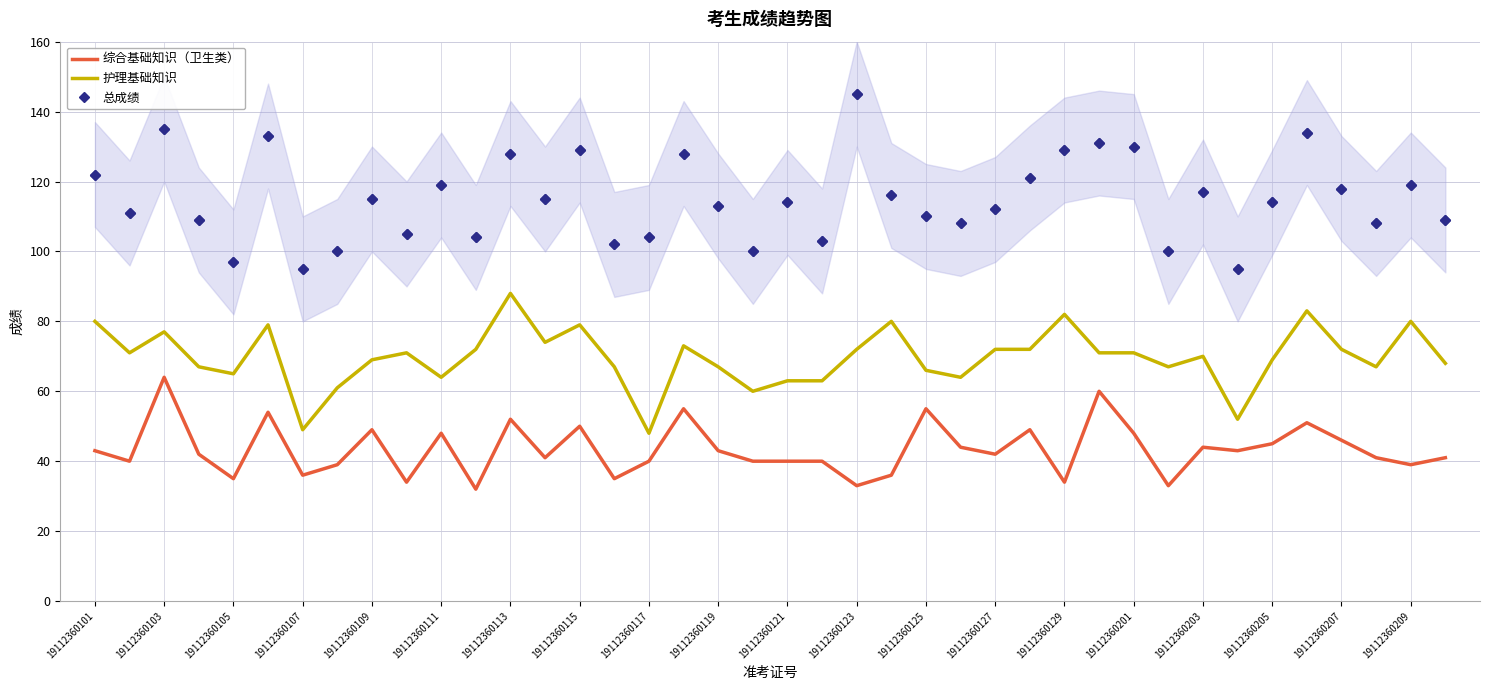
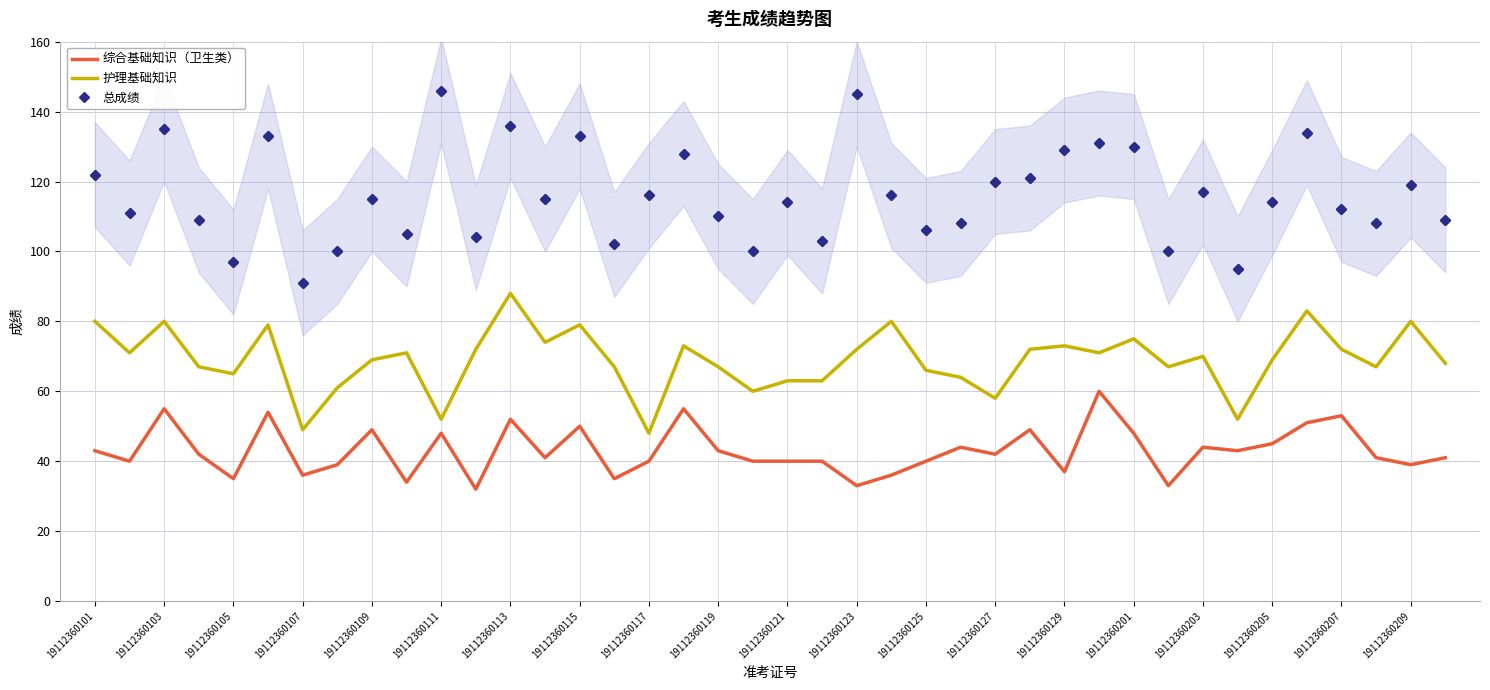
  {
    "综合基础知识（卫生类）": {
      "19112360101": 43,
-     "19112360103": 64,
+     "19112360103": 55,
      "19112360105": 35,
      "19112360107": 36,
      "19112360109": 49,
      "19112360111": 48,
      "19112360113": 52,
      "19112360115": 50,
      "19112360117": 40,
      "19112360119": 43,
      "19112360121": 40,
      "19112360123": 33,
-     "19112360125": 55,
+     "19112360125": 40,
      "19112360127": 42,
-     "19112360129": 34,
+     "19112360129": 37,
      "19112360201": 48,
      "19112360203": 44,
      "19112360205": 45,
-     "19112360207": 46,
+     "19112360207": 53,
      "19112360209": 39
    },
    "护理基础知识": {
      "19112360101": 80,
-     "19112360103": 77,
+     "19112360103": 80,
      "19112360105": 65,
      "19112360107": 49,
      "19112360109": 69,
-     "19112360111": 64,
+     "19112360111": 52,
      "19112360113": 88,
      "19112360115": 79,
      "19112360117": 48,
      "19112360119": 67,
      "19112360121": 63,
      "19112360123": 72,
      "19112360125": 66,
-     "19112360127": 72,
-     "19112360129": 82,
-     "19112360201": 71,
+     "19112360127": 58,
+     "19112360129": 73,
+     "19112360201": 75,
      "19112360203": 70,
      "19112360205": 69,
      "19112360207": 72,
      "19112360209": 80
    },
    "总成绩": {
      "19112360101": 122,
      "19112360103": 135,
      "19112360105": 97,
-     "19112360107": 95,
+     "19112360107": 91,
      "19112360109": 115,
-     "19112360111": 119,
-     "19112360113": 128,
-     "19112360115": 129,
-     "19112360117": 104,
-     "19112360119": 113,
+     "19112360111": 146,
+     "19112360113": 136,
+     "19112360115": 133,
+     "19112360117": 116,
+     "19112360119": 110,
      "19112360121": 114,
      "19112360123": 145,
-     "19112360125": 110,
-     "19112360127": 112,
+     "19112360125": 106,
+     "19112360127": 120,
      "19112360129": 129,
      "19112360201": 130,
      "19112360203": 117,
      "19112360205": 114,
-     "19112360207": 118,
+     "19112360207": 112,
      "19112360209": 119
    }
  }
